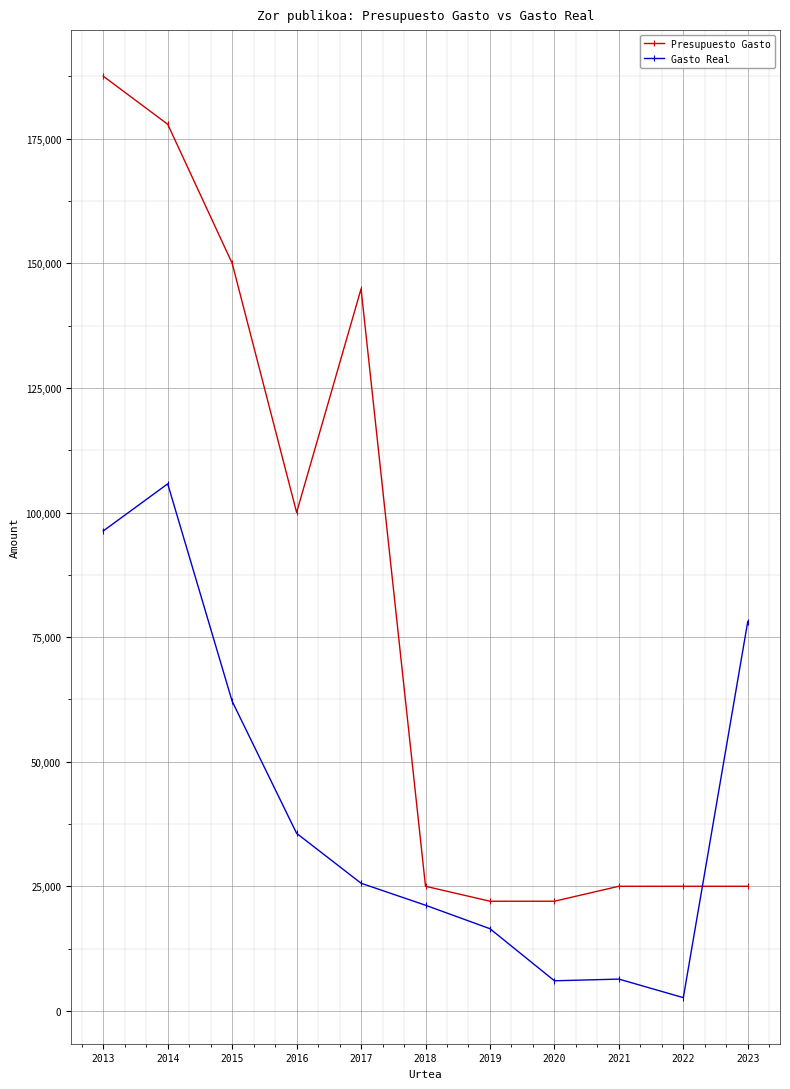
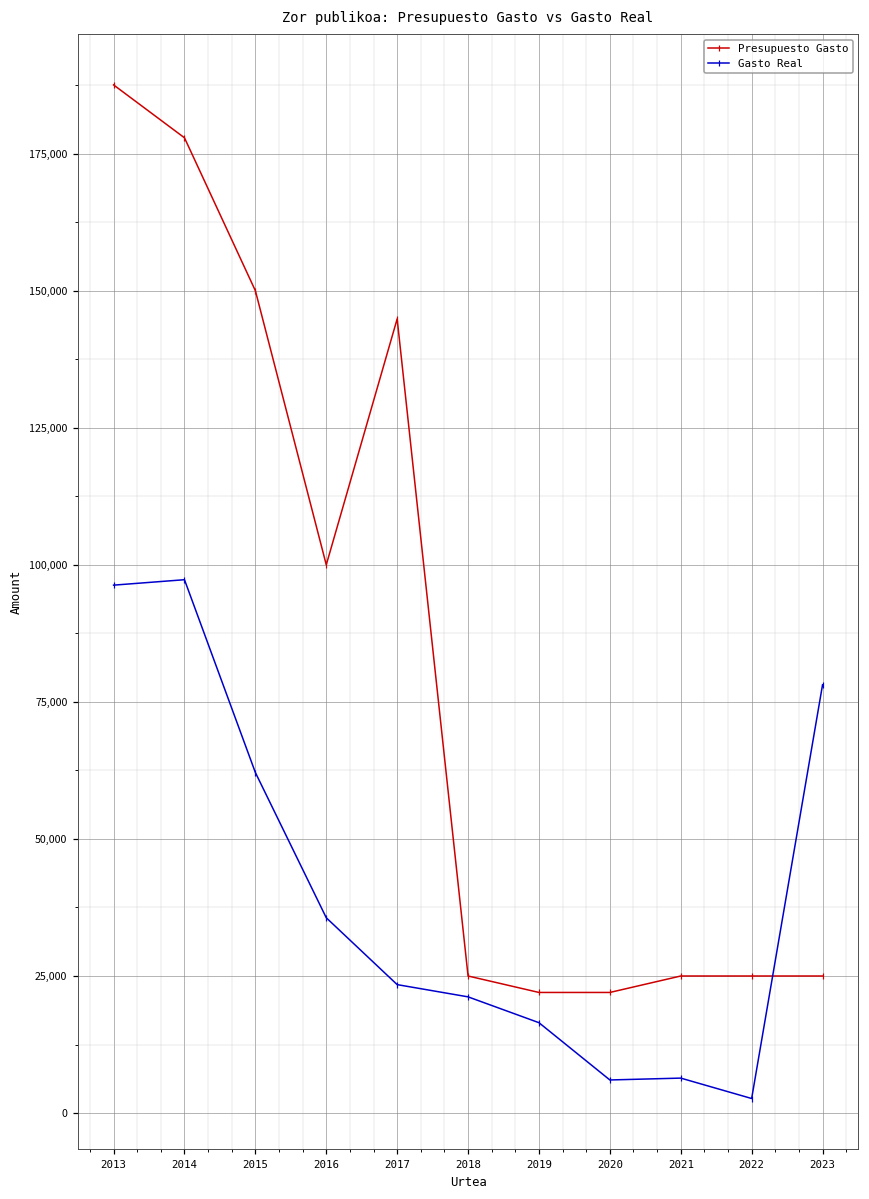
  {
    "Presupuesto Gasto": {
      "2013": "188,000",
      "2014": "178,000",
      "2015": "150,000",
      "2016": "100,000",
      "2017": "145,000",
      "2018": "25,000",
      "2019": "22,000",
      "2020": "22,000",
      "2021": "25,000",
      "2022": "25,000",
      "2023": "25,000"
    },
    "Gasto Real": {
      "2013": "96,000",
-     "2014": "106,000",
+     "2014": "97,000",
      "2015": "62,000",
      "2016": "36,000",
-     "2017": "26,000",
+     "2017": "23,000",
      "2018": "21,000",
      "2019": "16,000",
      "2020": "6,000",
      "2021": "6,000",
      "2022": "3,000",
      "2023": "78,000"
    }
  }
